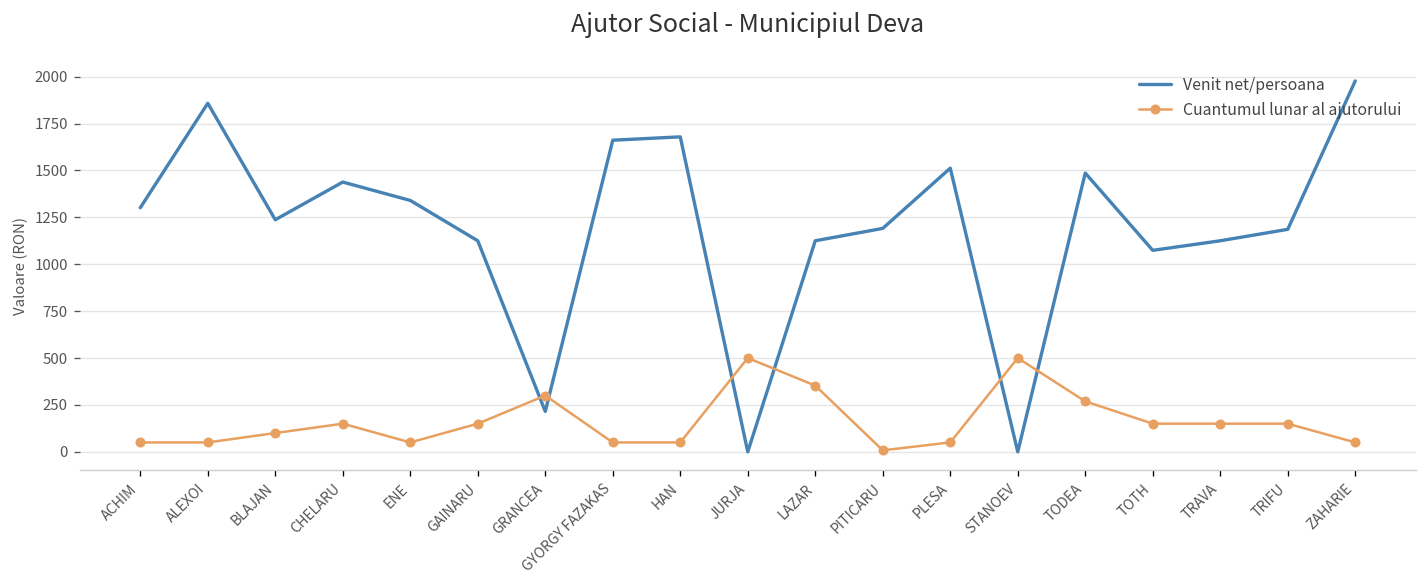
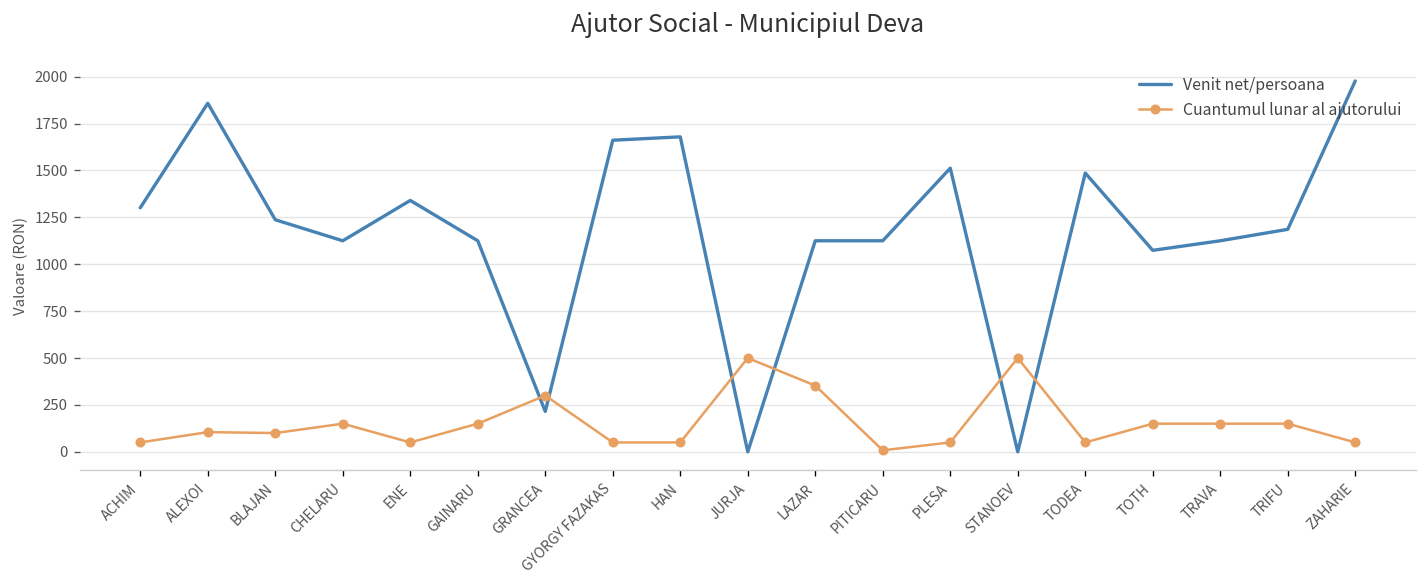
  {
    "Venit net/persoana": {
      "ACHIM": 1300,
      "ALEXOI": 1860,
      "BLAJAN": 1240,
-     "CHELARU": 1440,
+     "CHELARU": 1130,
      "ENE": 1340,
      "GAINARU": 1130,
      "GRANCEA": 220,
      "GYORGY FAZAKAS": 1660,
      "HAN": 1680,
      "JURJA": 0,
      "LAZAR": 1130,
-     "PITICARU": 1190,
+     "PITICARU": 1130,
      "PLESA": 1510,
      "STANOEV": 0,
      "TODEA": 1490,
      "TOTH": 1070,
      "TRAVA": 1130,
      "TRIFU": 1190,
      "ZAHARIE": 1980
    },
    "Cuantumul lunar al ajutorului": {
      "ACHIM": 50,
-     "ALEXOI": 50,
+     "ALEXOI": 110,
      "BLAJAN": 100,
      "CHELARU": 150,
      "ENE": 50,
      "GAINARU": 150,
      "GRANCEA": 300,
      "GYORGY FAZAKAS": 50,
      "HAN": 50,
      "JURJA": 500,
      "LAZAR": 350,
      "PITICARU": 10,
      "PLESA": 50,
      "STANOEV": 500,
-     "TODEA": 270,
+     "TODEA": 50,
      "TOTH": 150,
      "TRAVA": 150,
      "TRIFU": 150,
      "ZAHARIE": 50
    }
  }
